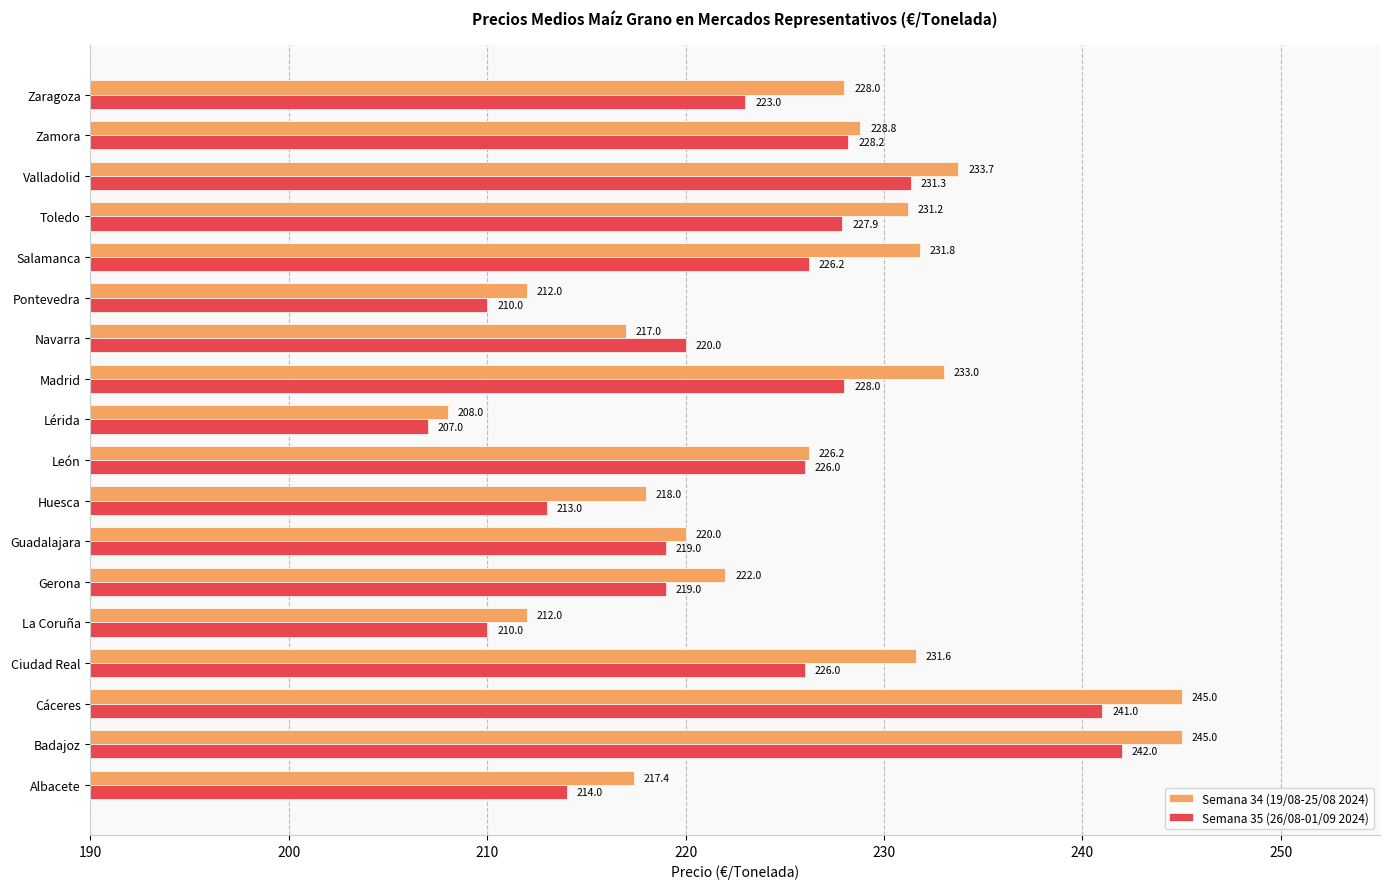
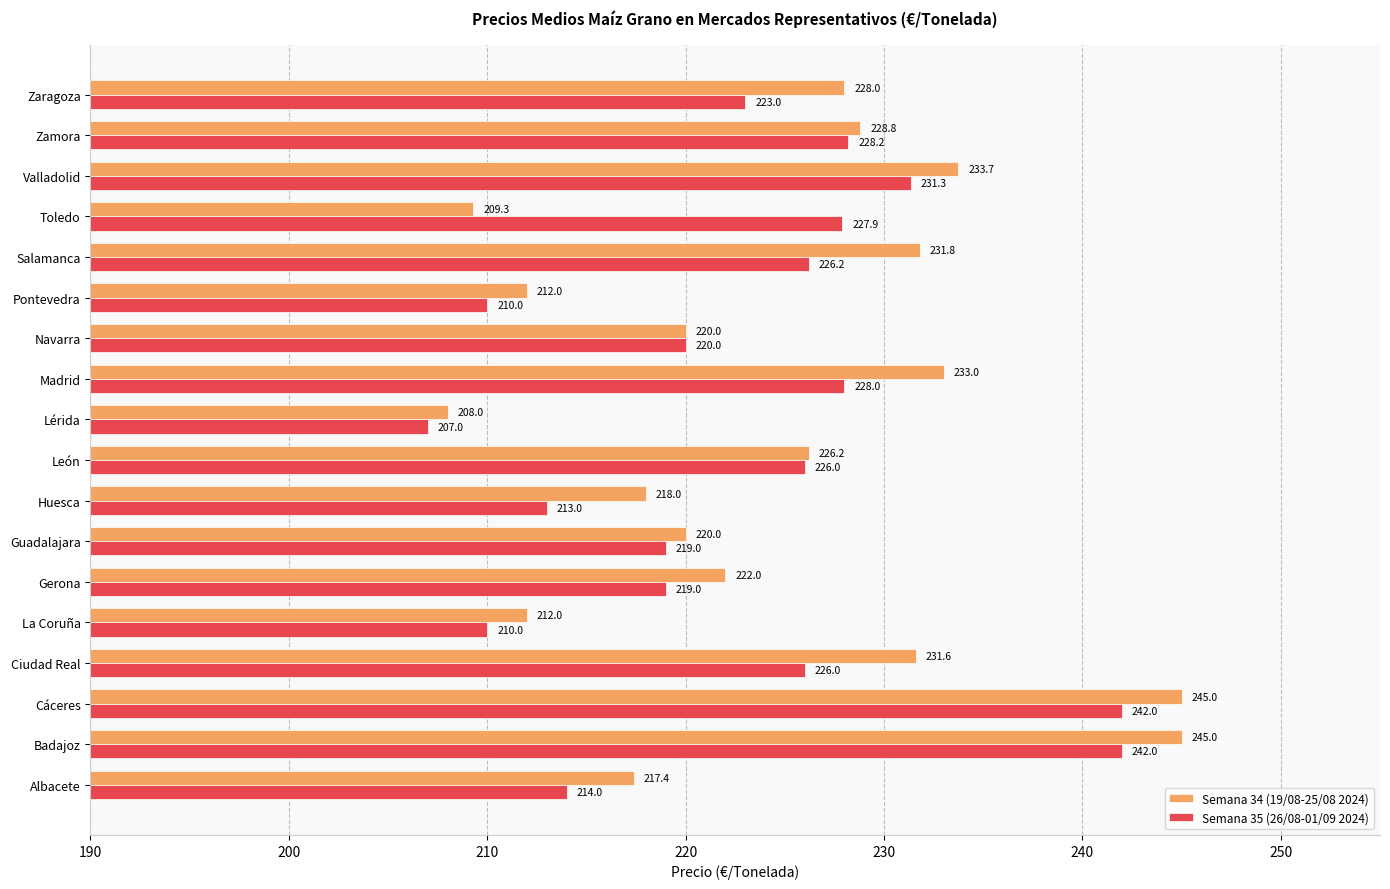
  {
    "Semana 34 (19/08-25/08 2024)": {
      "Zaragoza": 228.0,
      "Zamora": 228.8,
      "Valladolid": 233.7,
-     "Toledo": 231.2,
+     "Toledo": 209.3,
      "Salamanca": 231.8,
      "Pontevedra": 212.0,
-     "Navarra": 217.0,
+     "Navarra": 220.0,
      "Madrid": 233.0,
      "Lérida": 208.0,
      "León": 226.2,
      "Huesca": 218.0,
      "Guadalajara": 220.0,
      "Gerona": 222.0,
      "La Coruña": 212.0,
      "Ciudad Real": 231.6,
      "Cáceres": 245.0,
      "Badajoz": 245.0,
      "Albacete": 217.4
    },
    "Semana 35 (26/08-01/09 2024)": {
      "Zaragoza": 223.0,
      "Zamora": 228.2,
      "Valladolid": 231.3,
      "Toledo": 227.9,
      "Salamanca": 226.2,
      "Pontevedra": 210.0,
      "Navarra": 220.0,
      "Madrid": 228.0,
      "Lérida": 207.0,
      "León": 226.0,
      "Huesca": 213.0,
      "Guadalajara": 219.0,
      "Gerona": 219.0,
      "La Coruña": 210.0,
      "Ciudad Real": 226.0,
-     "Cáceres": 241.0,
+     "Cáceres": 242.0,
      "Badajoz": 242.0,
      "Albacete": 214.0
    }
  }
